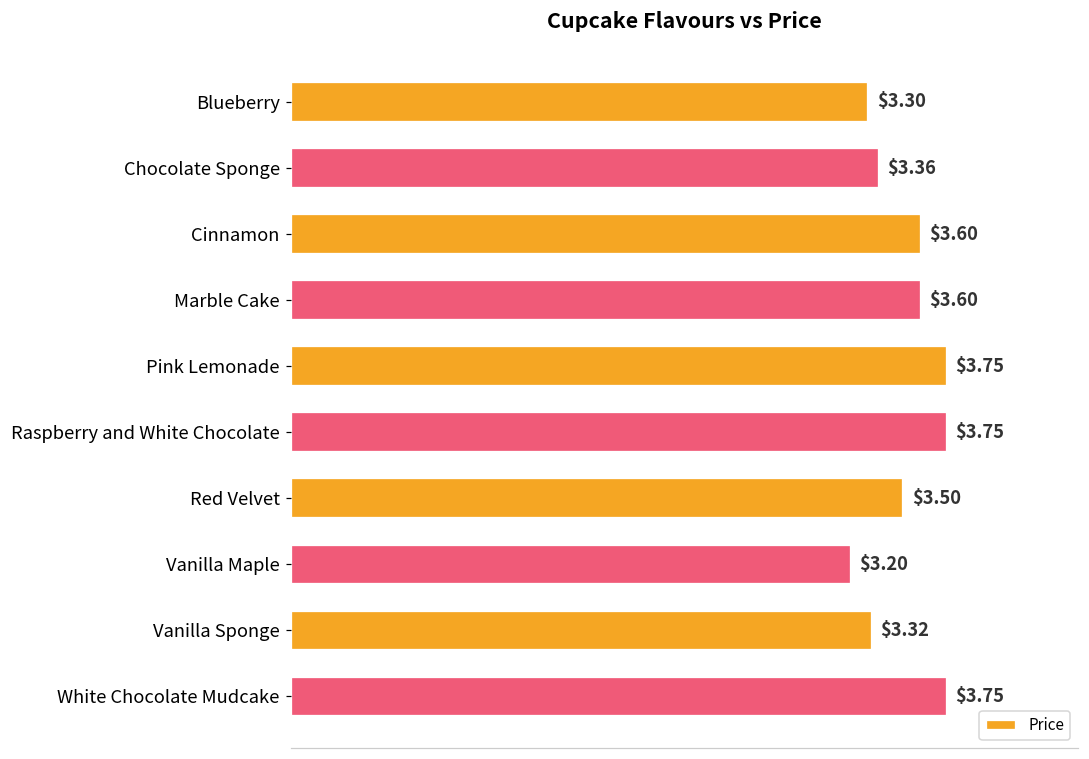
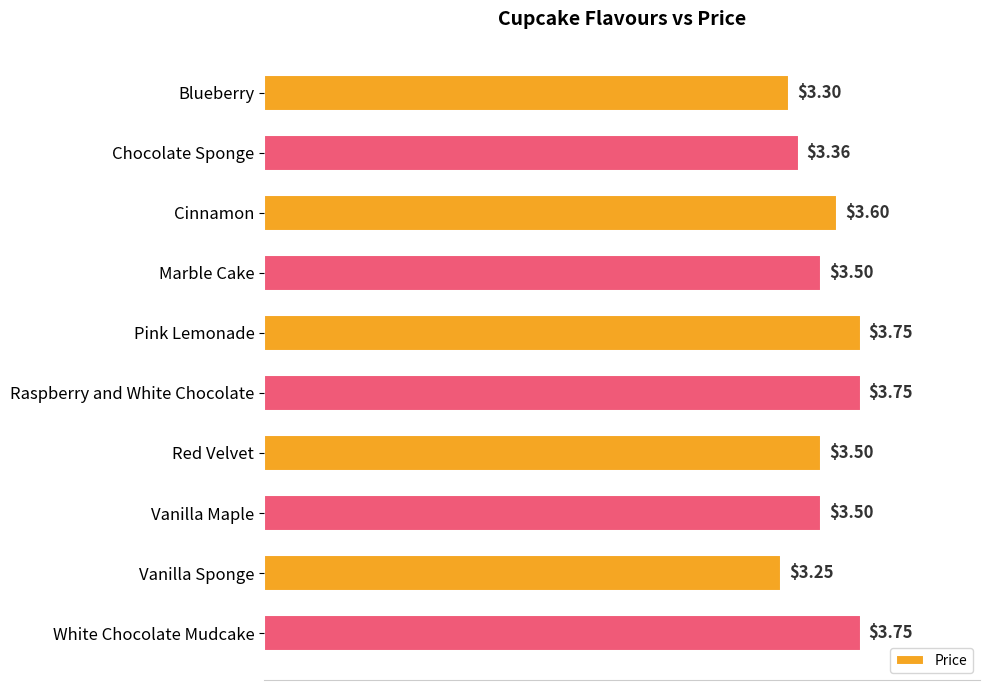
  {
    "Blueberry": "$3.30",
    "Chocolate Sponge": "$3.36",
    "Cinnamon": "$3.60",
-   "Marble Cake": "$3.60",
+   "Marble Cake": "$3.50",
    "Pink Lemonade": "$3.75",
    "Raspberry and White Chocolate": "$3.75",
    "Red Velvet": "$3.50",
-   "Vanilla Maple": "$3.20",
-   "Vanilla Sponge": "$3.32",
+   "Vanilla Maple": "$3.50",
+   "Vanilla Sponge": "$3.25",
    "White Chocolate Mudcake": "$3.75"
  }
